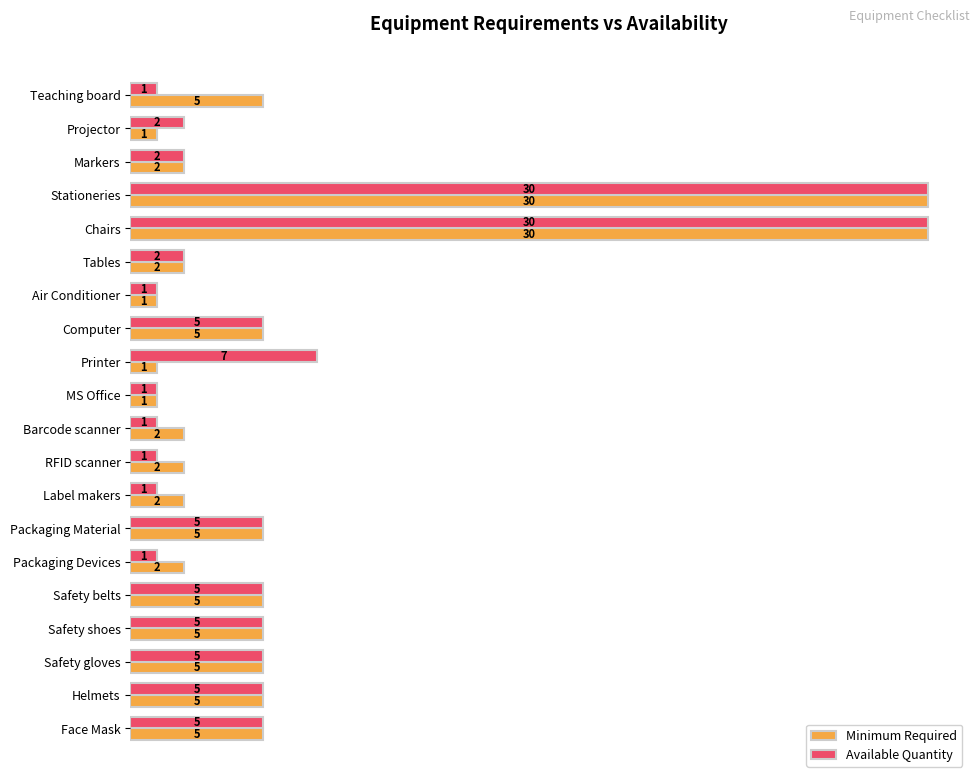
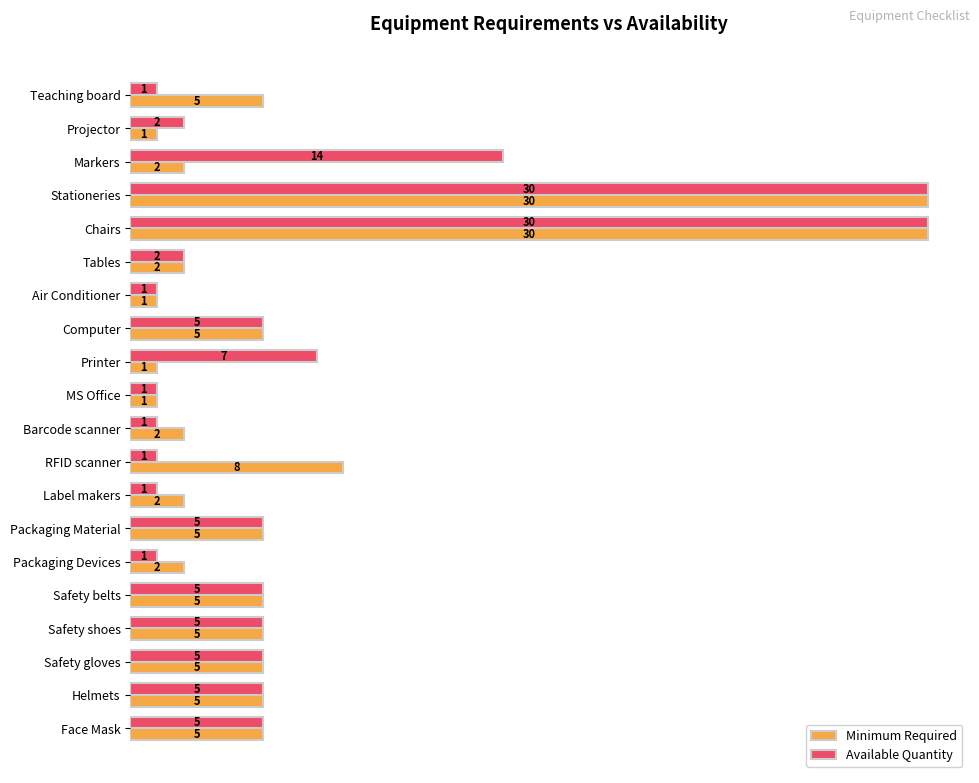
  {
    "Minimum Required": {
      "Teaching board": 5,
      "Projector": 1,
      "Markers": 2,
      "Stationeries": 30,
      "Chairs": 30,
      "Tables": 2,
      "Air Conditioner": 1,
      "Computer": 5,
      "Printer": 1,
      "MS Office": 1,
      "Barcode scanner": 2,
-     "RFID scanner": 2,
+     "RFID scanner": 8,
      "Label makers": 2,
      "Packaging Material": 5,
      "Packaging Devices": 2,
      "Safety belts": 5,
      "Safety shoes": 5,
      "Safety gloves": 5,
      "Helmets": 5,
      "Face Mask": 5
    },
    "Available Quantity": {
      "Teaching board": 1,
      "Projector": 2,
-     "Markers": 2,
+     "Markers": 14,
      "Stationeries": 30,
      "Chairs": 30,
      "Tables": 2,
      "Air Conditioner": 1,
      "Computer": 5,
      "Printer": 7,
      "MS Office": 1,
      "Barcode scanner": 1,
      "RFID scanner": 1,
      "Label makers": 1,
      "Packaging Material": 5,
      "Packaging Devices": 1,
      "Safety belts": 5,
      "Safety shoes": 5,
      "Safety gloves": 5,
      "Helmets": 5,
      "Face Mask": 5
    }
  }
